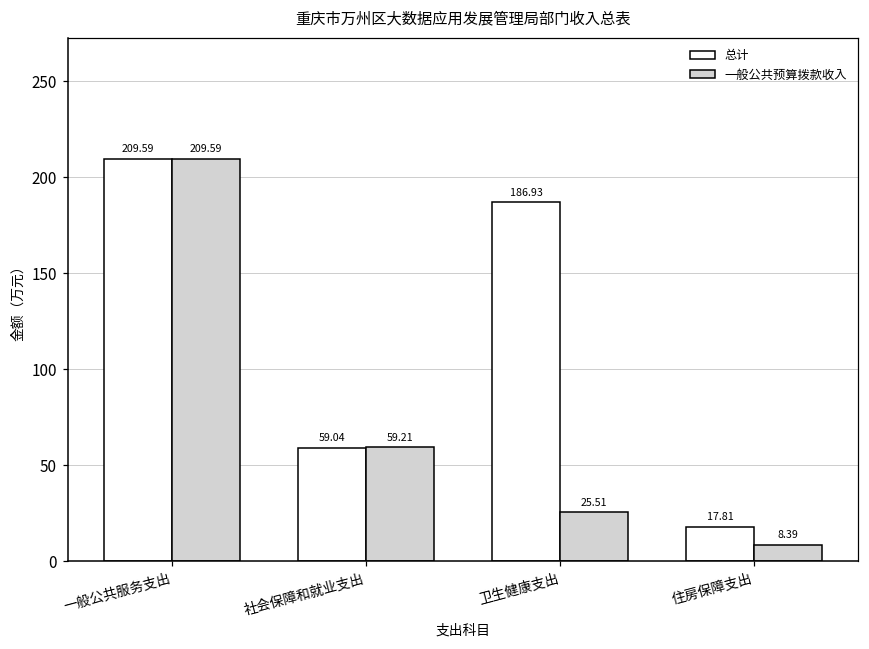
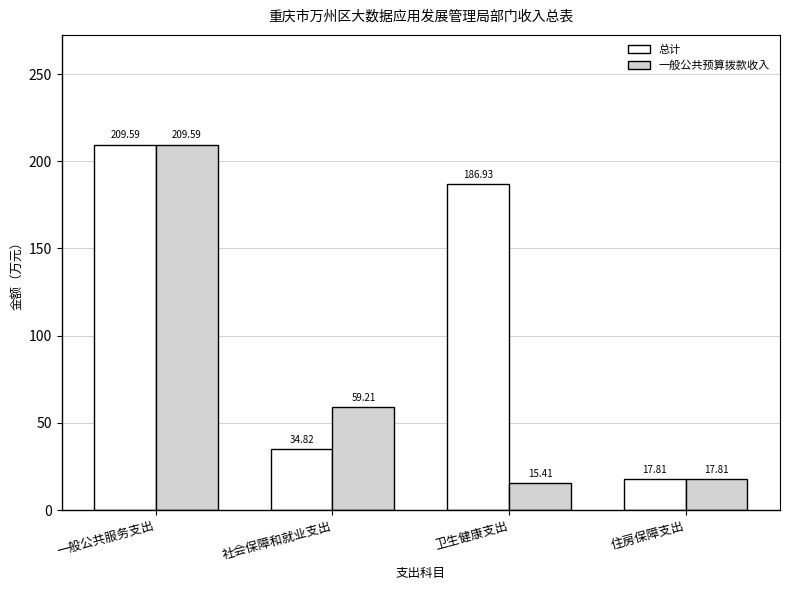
  {
    "总计": {
      "一般公共服务支出": 209.59,
-     "社会保障和就业支出": 59.04,
+     "社会保障和就业支出": 34.82,
      "卫生健康支出": 186.93,
      "住房保障支出": 17.81
    },
    "一般公共预算拨款收入": {
      "一般公共服务支出": 209.59,
      "社会保障和就业支出": 59.21,
-     "卫生健康支出": 25.51,
-     "住房保障支出": 8.39
+     "卫生健康支出": 15.41,
+     "住房保障支出": 17.81
    }
  }
